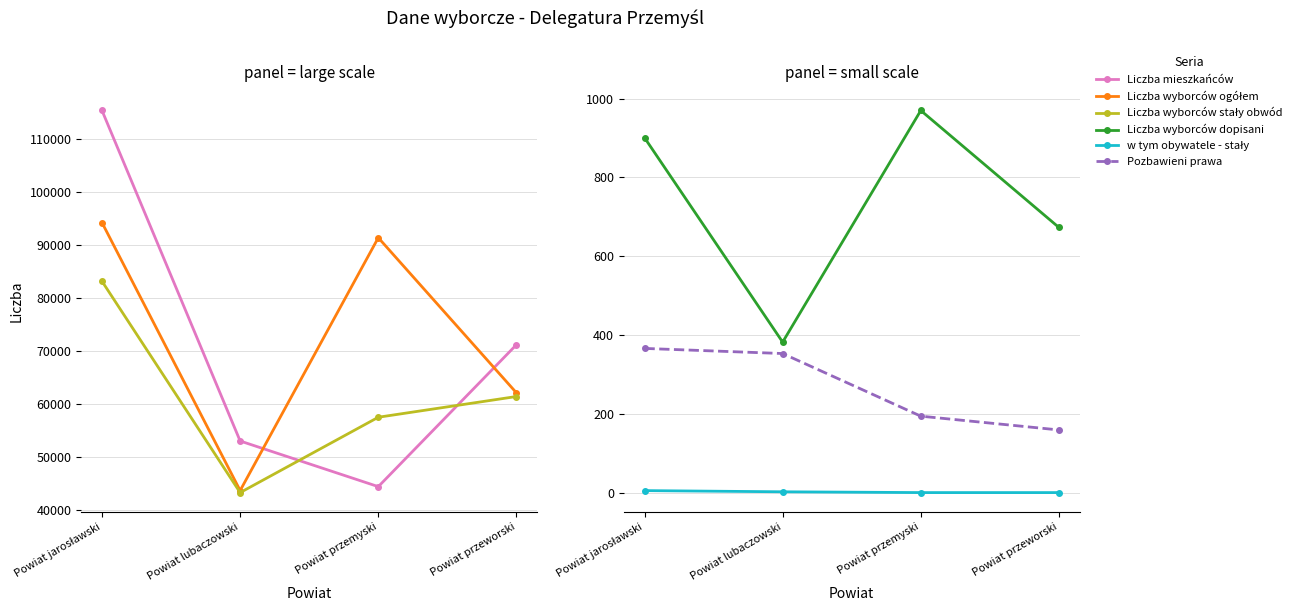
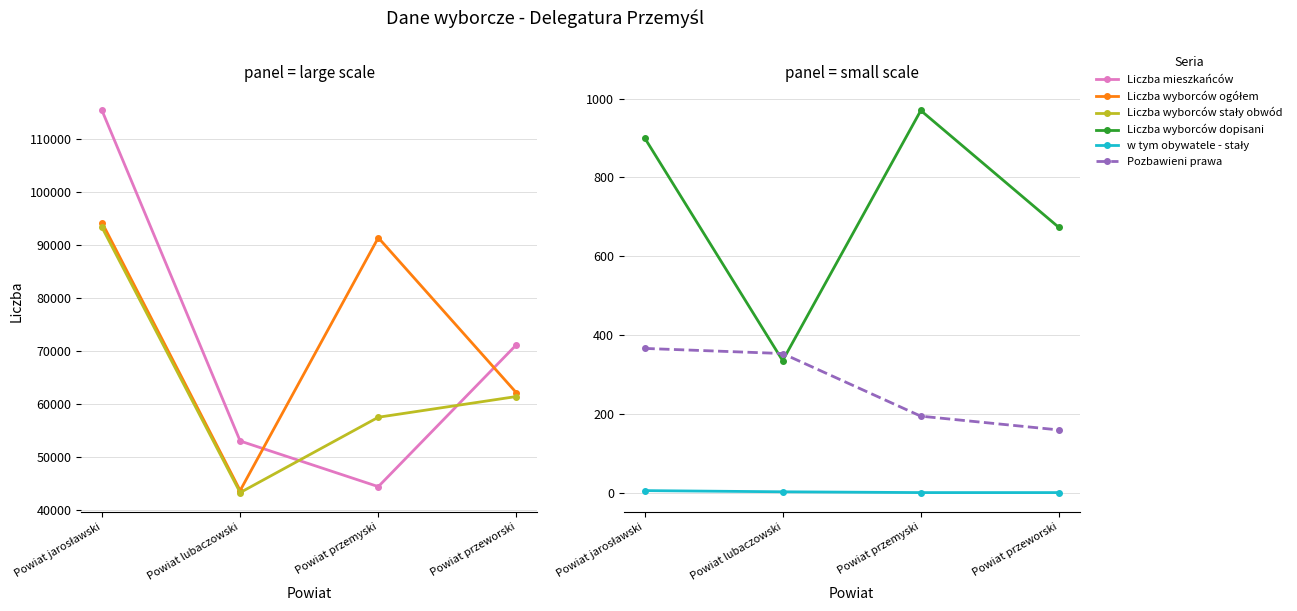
  {
    "panel = large scale": {
      "Liczba mieszkańców": {
        "Powiat jarosławski": 115000,
        "Powiat lubaczowski": 53000,
        "Powiat przemyski": 44000,
        "Powiat przeworski": 71000
      },
      "Liczba wyborców ogółem": {
        "Powiat jarosławski": 94000,
        "Powiat przemyski": 91000,
        "Powiat przeworski": 62000
      },
      "Liczba wyborców stały obwód": {
-       "Powiat jarosławski": 83000,
+       "Powiat jarosławski": 93000,
        "Powiat przemyski": 58000,
        "Powiat przeworski": 61000
      }
    },
    "panel = small scale": {
      "Liczba wyborców dopisani": {
        "Powiat jarosławski": 900,
-       "Powiat lubaczowski": 380,
+       "Powiat lubaczowski": 340,
        "Powiat przemyski": 970,
        "Powiat przeworski": 670
      },
      "w tym obywatele - stały": {
        "Powiat jarosławski": 10,
        "Powiat lubaczowski": 0,
        "Powiat przemyski": 0,
        "Powiat przeworski": 0
      },
      "Pozbawieni prawa": {
        "Powiat jarosławski": 370,
        "Powiat lubaczowski": 350,
        "Powiat przemyski": 190,
        "Powiat przeworski": 160
      }
    }
  }
